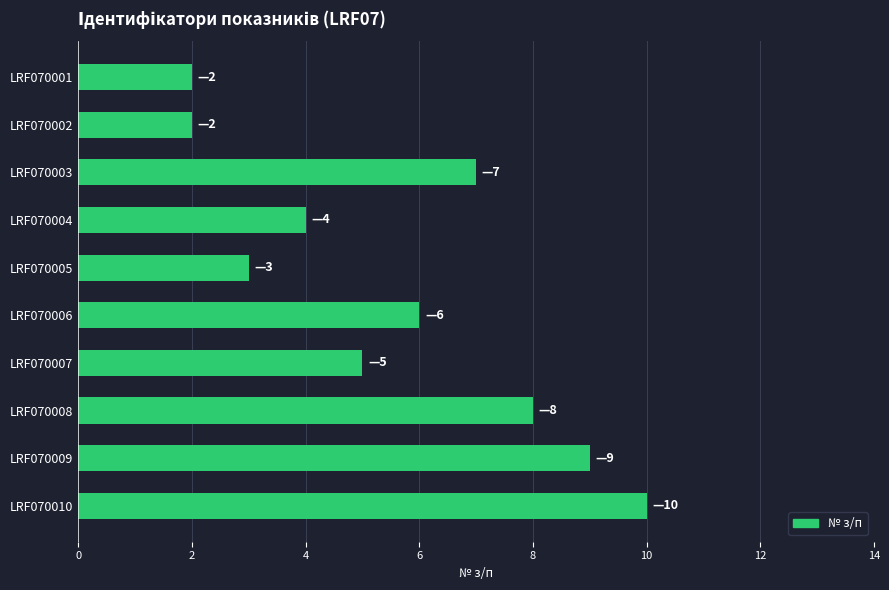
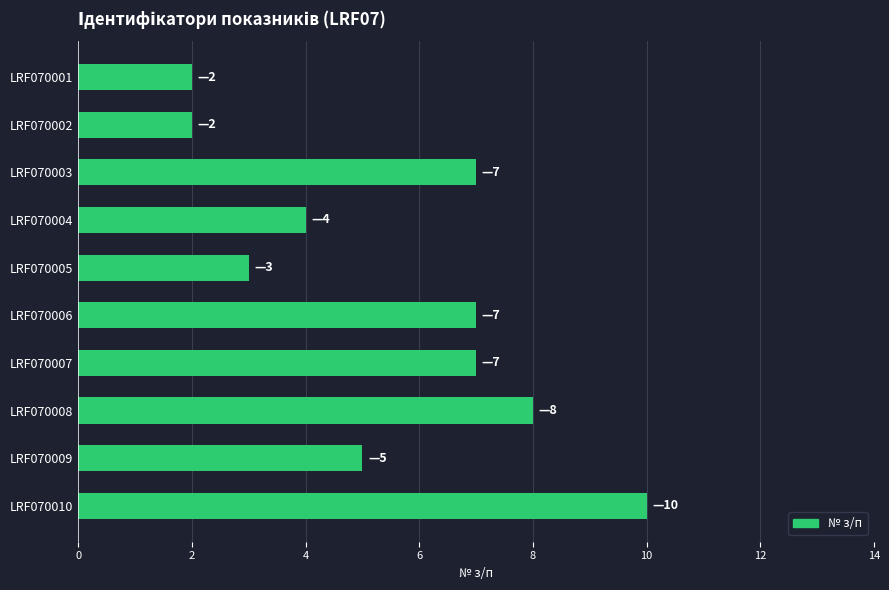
  {
    "LRF070001": 2,
    "LRF070002": 2,
    "LRF070003": 7,
    "LRF070004": 4,
    "LRF070005": 3,
-   "LRF070006": 6,
-   "LRF070007": 5,
+   "LRF070006": 7,
+   "LRF070007": 7,
    "LRF070008": 8,
-   "LRF070009": 9,
+   "LRF070009": 5,
    "LRF070010": 10
  }
